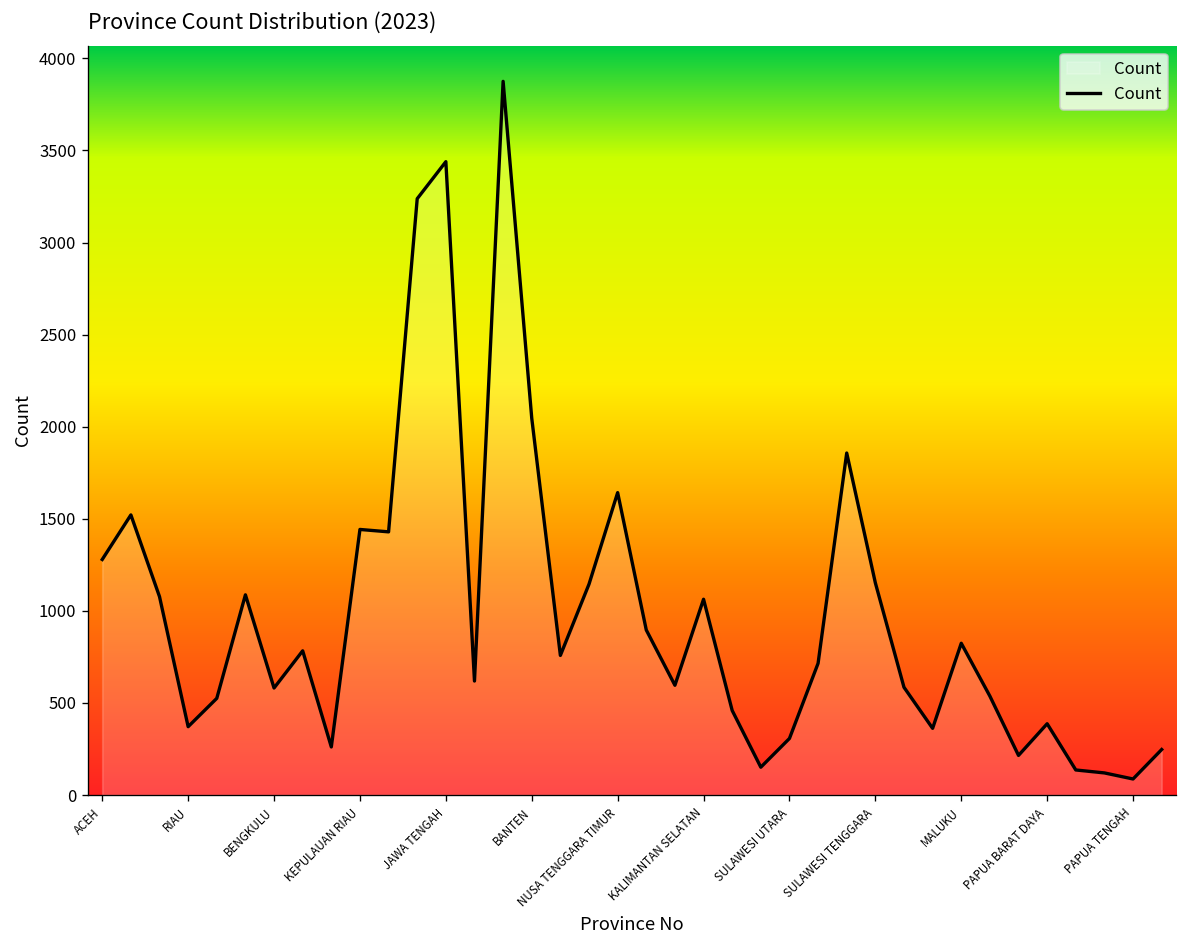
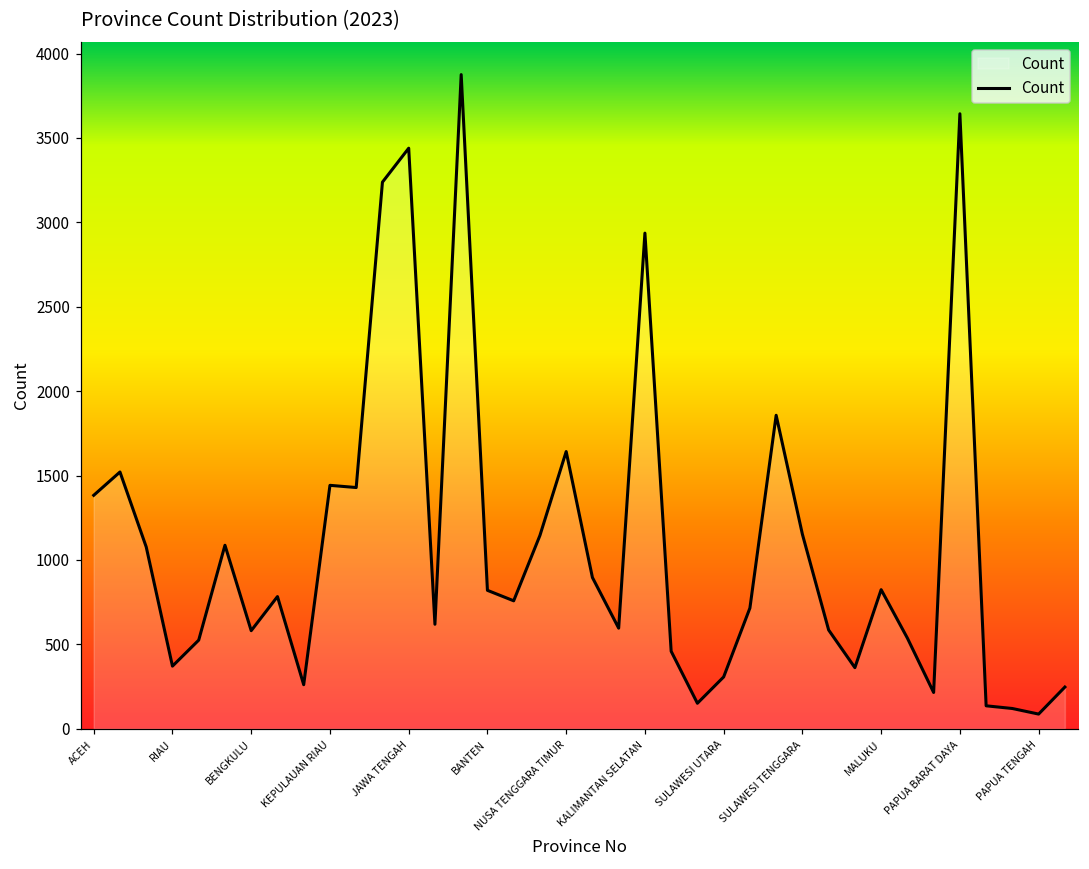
  {
-   "ACEH": 1280,
+   "ACEH": 1380,
    "RIAU": 370,
    "BENGKULU": 580,
    "KEPULAUAN RIAU": 1440,
    "JAWA TENGAH": 3440,
-   "BANTEN": 2050,
+   "BANTEN": 820,
    "NUSA TENGGARA TIMUR": 1640,
-   "KALIMANTAN SELATAN": 1060,
+   "KALIMANTAN SELATAN": 2940,
    "SULAWESI UTARA": 310,
    "SULAWESI TENGGARA": 1150,
    "MALUKU": 820,
-   "PAPUA BARAT DAYA": 390,
+   "PAPUA BARAT DAYA": 3640,
    "PAPUA TENGAH": 90
  }
